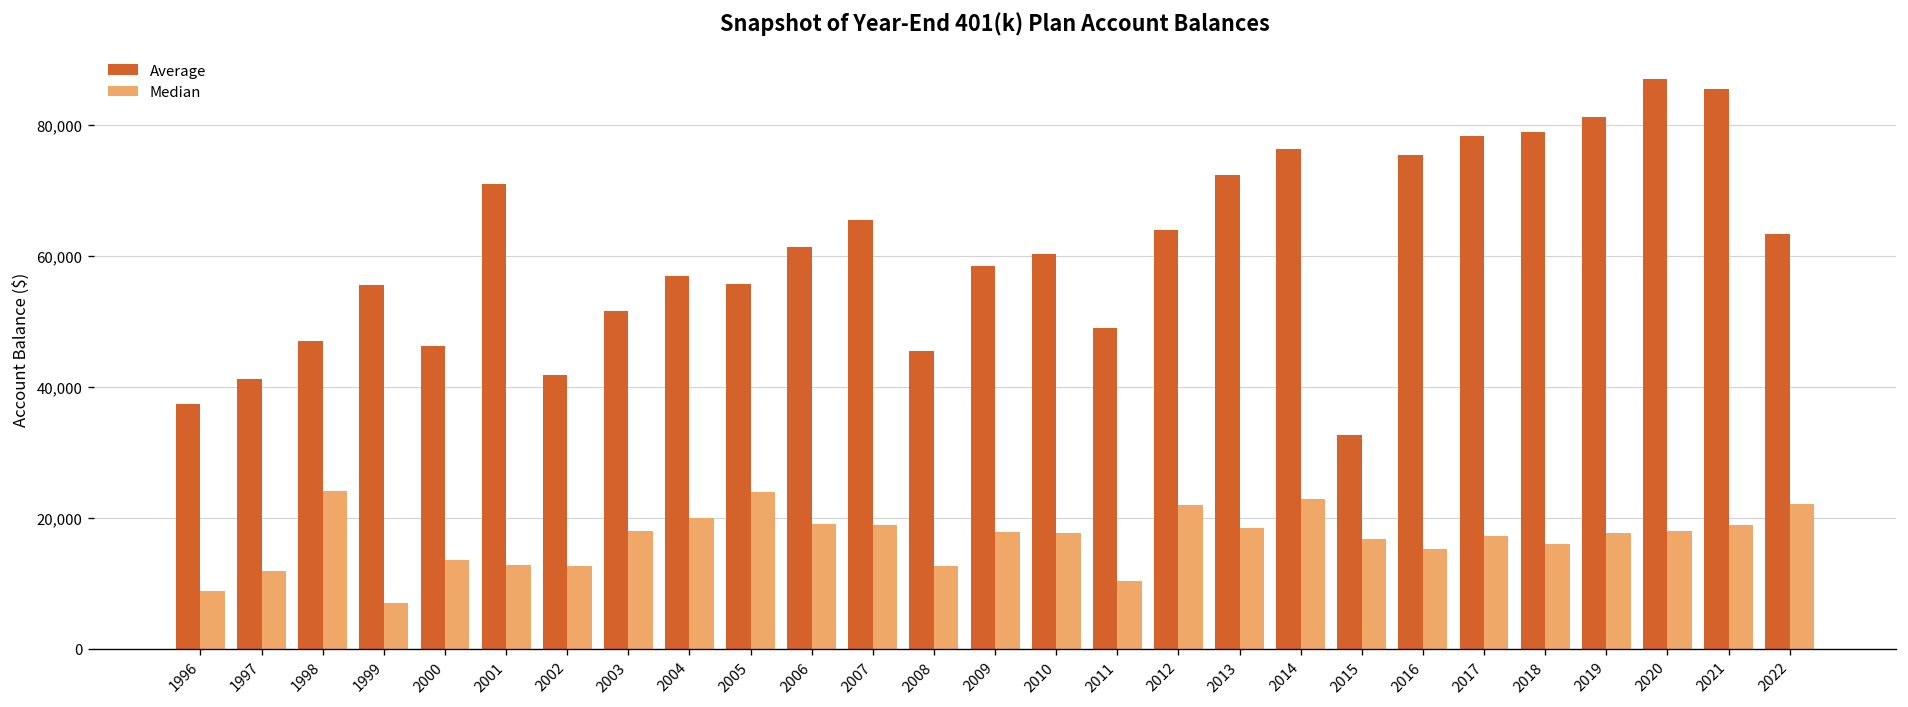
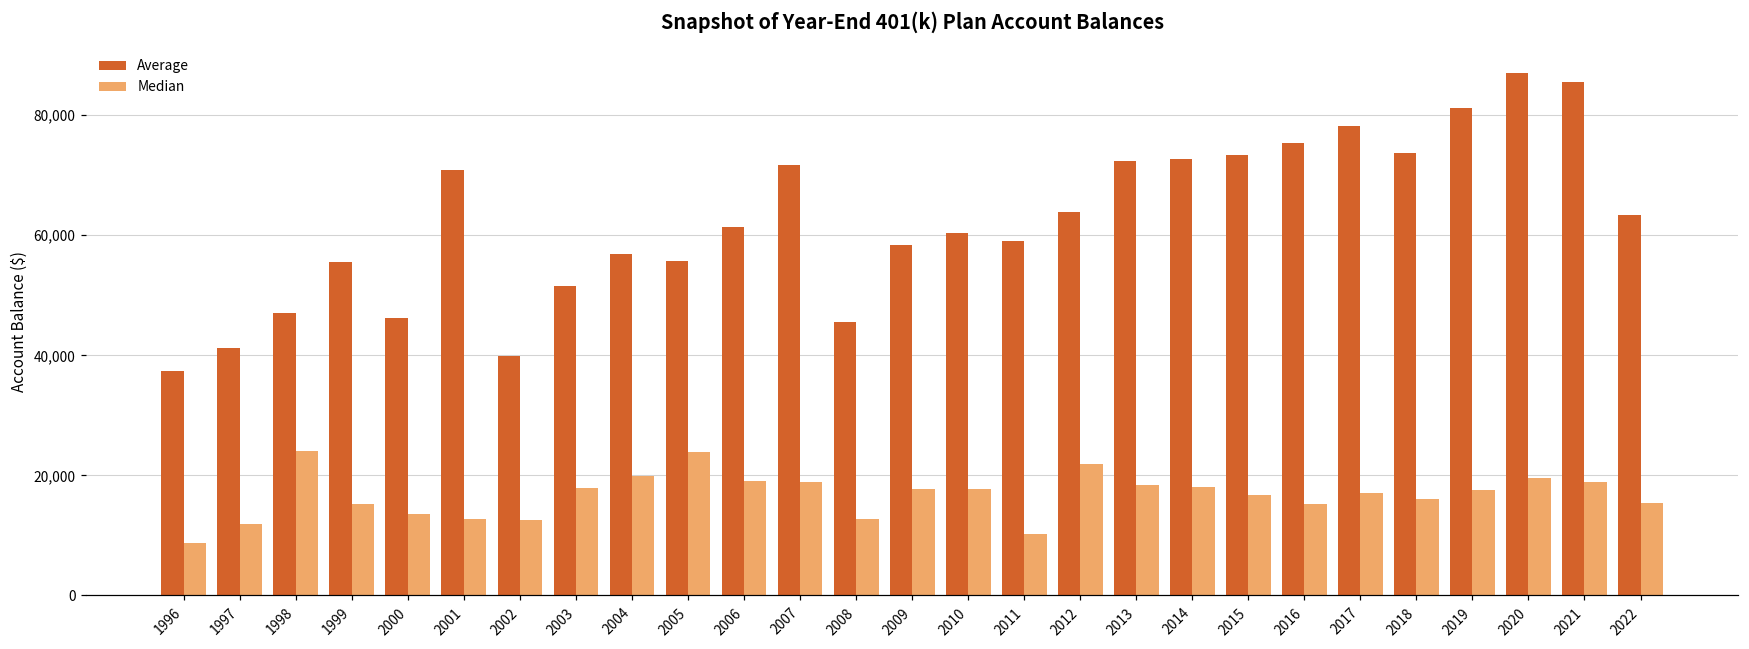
  {
    "Average": {
      "1996": "37,000",
      "1997": "41,000",
      "1998": "47,000",
      "1999": "56,000",
      "2000": "46,000",
      "2001": "71,000",
-     "2002": "42,000",
+     "2002": "40,000",
      "2003": "52,000",
      "2004": "57,000",
      "2005": "56,000",
      "2006": "61,000",
-     "2007": "65,000",
+     "2007": "72,000",
      "2008": "46,000",
      "2009": "58,000",
      "2010": "60,000",
-     "2011": "49,000",
+     "2011": "59,000",
      "2012": "64,000",
      "2013": "72,000",
-     "2014": "76,000",
-     "2015": "33,000",
+     "2014": "73,000",
+     "2015": "73,000",
      "2016": "75,000",
      "2017": "78,000",
-     "2018": "79,000",
+     "2018": "74,000",
      "2019": "81,000",
      "2020": "87,000",
      "2021": "86,000",
      "2022": "63,000"
    },
    "Median": {
      "1996": "9,000",
      "1997": "12,000",
      "1998": "24,000",
-     "1999": "7,000",
+     "1999": "15,000",
      "2000": "13,000",
      "2001": "13,000",
      "2002": "13,000",
      "2003": "18,000",
      "2004": "20,000",
      "2005": "24,000",
      "2006": "19,000",
      "2007": "19,000",
      "2008": "13,000",
      "2009": "18,000",
      "2010": "18,000",
      "2011": "10,000",
      "2012": "22,000",
      "2013": "18,000",
-     "2014": "23,000",
+     "2014": "18,000",
      "2015": "17,000",
      "2016": "15,000",
      "2017": "17,000",
      "2018": "16,000",
      "2019": "18,000",
-     "2020": "18,000",
+     "2020": "20,000",
      "2021": "19,000",
-     "2022": "22,000"
+     "2022": "15,000"
    }
  }
